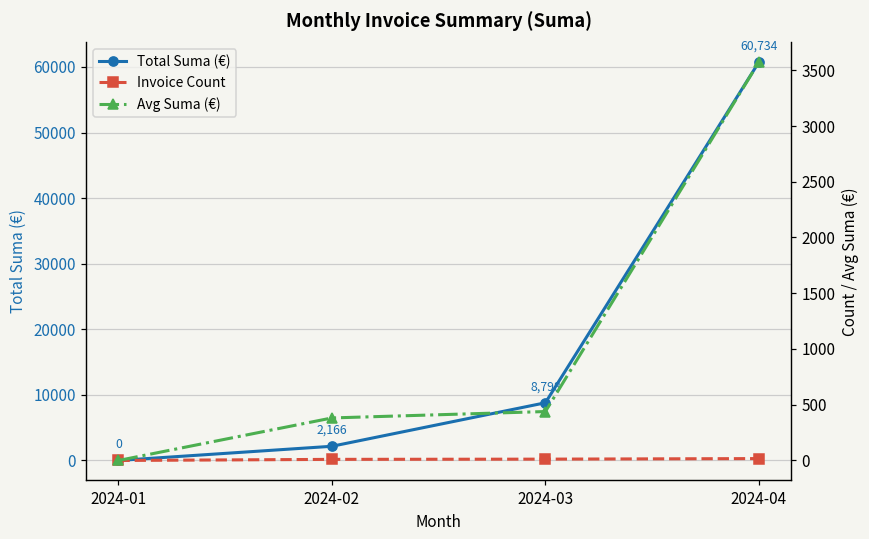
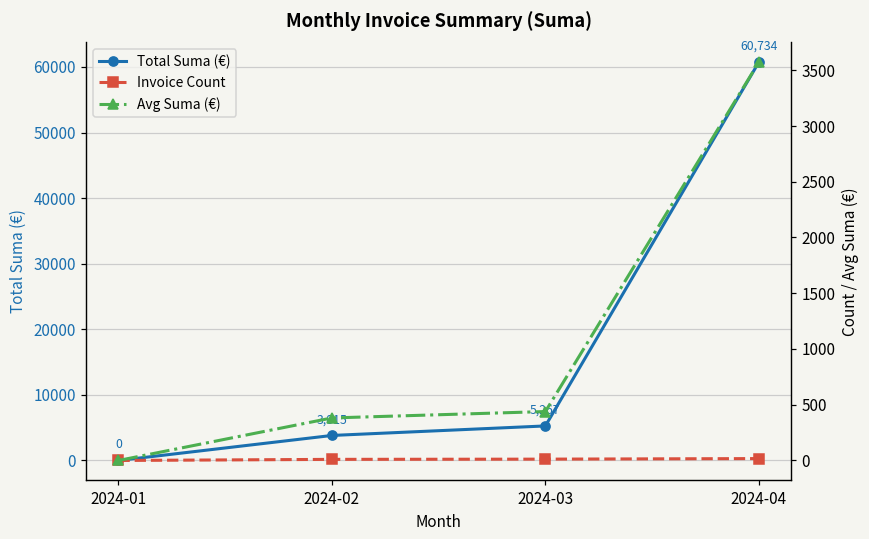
  {
    "Total Suma (€)": {
      "2024-01": "0",
-     "2024-02": "2,166",
-     "2024-03": "8,798",
+     "2024-02": "3,815",
+     "2024-03": "5,267",
      "2024-04": "60,734"
    }
  }
